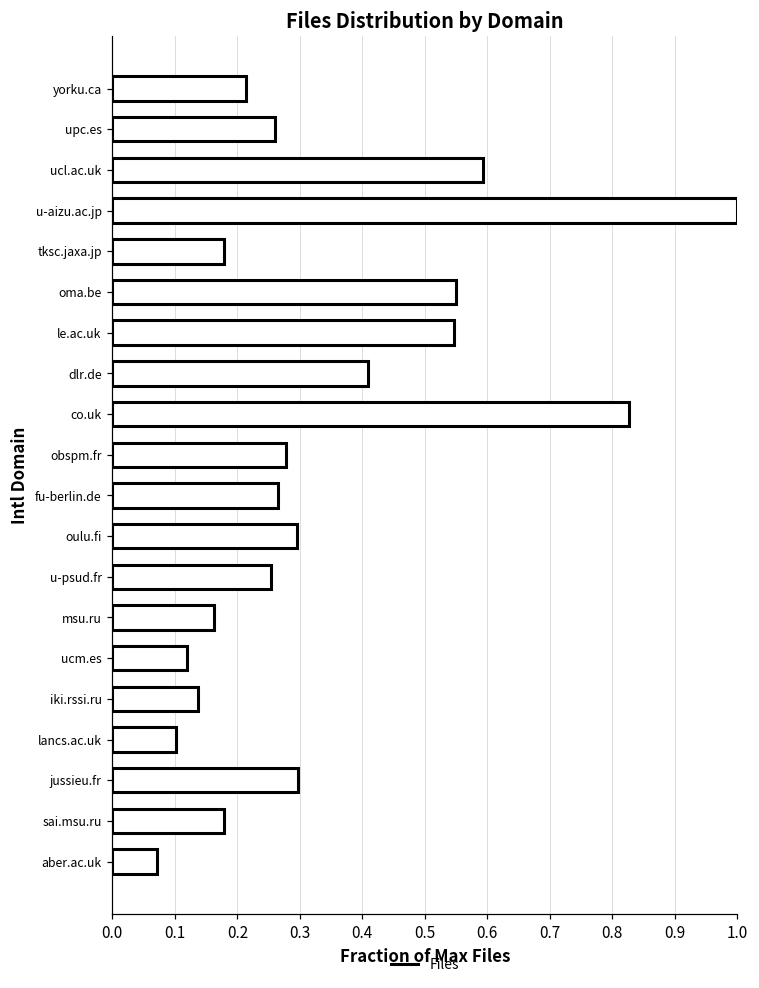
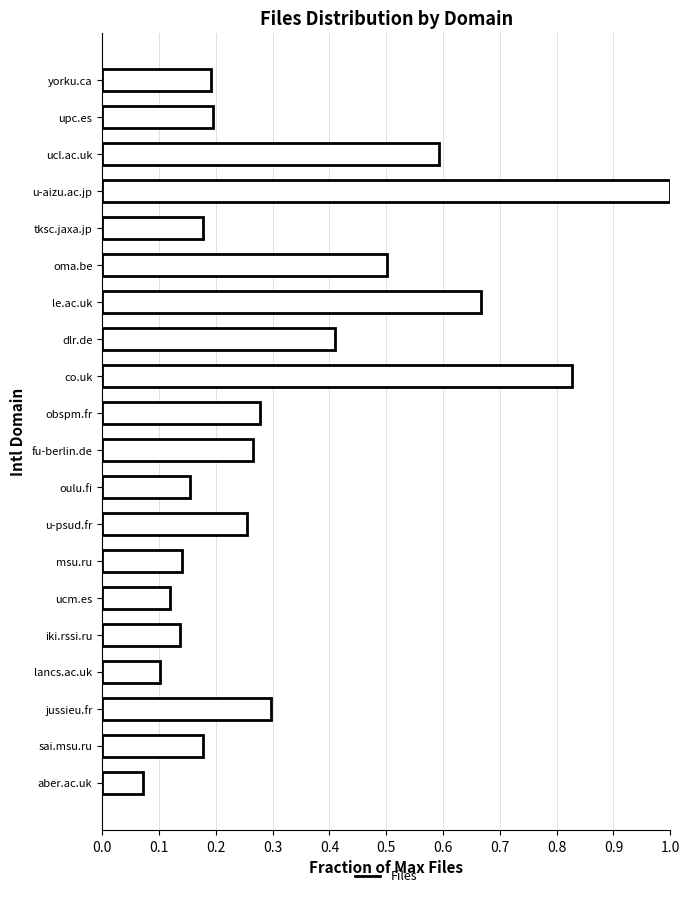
  {
-   "yorku.ca": 0.21,
-   "upc.es": 0.26,
+   "yorku.ca": 0.19,
+   "upc.es": 0.20,
    "ucl.ac.uk": 0.59,
    "u-aizu.ac.jp": 1.00,
    "tksc.jaxa.jp": 0.18,
-   "oma.be": 0.55,
-   "le.ac.uk": 0.55,
+   "oma.be": 0.50,
+   "le.ac.uk": 0.67,
    "dlr.de": 0.41,
    "co.uk": 0.83,
    "obspm.fr": 0.28,
    "fu-berlin.de": 0.26,
-   "oulu.fi": 0.30,
+   "oulu.fi": 0.16,
    "u-psud.fr": 0.25,
-   "msu.ru": 0.16,
+   "msu.ru": 0.14,
    "ucm.es": 0.12,
    "iki.rssi.ru": 0.14,
    "lancs.ac.uk": 0.10,
    "jussieu.fr": 0.30,
    "sai.msu.ru": 0.18,
    "aber.ac.uk": 0.07
  }
